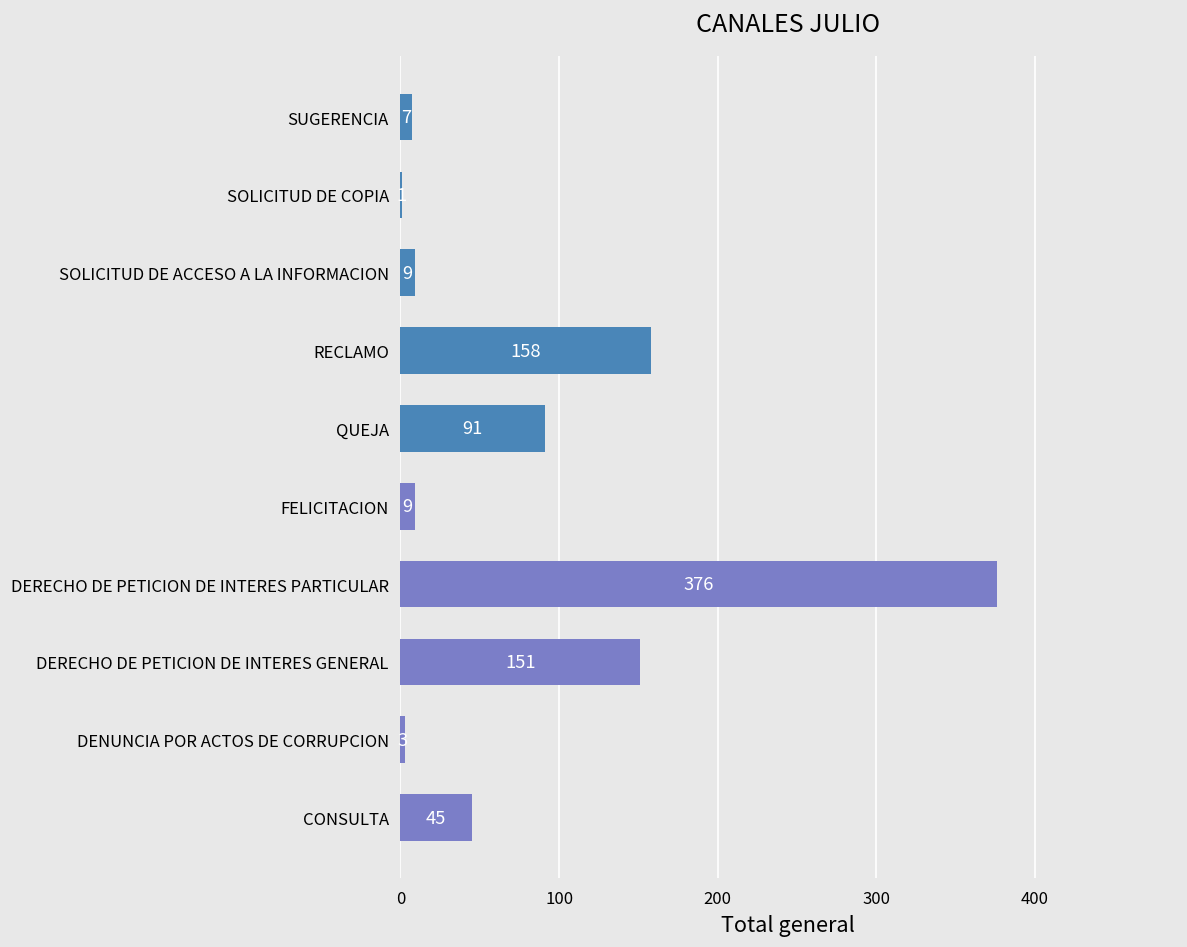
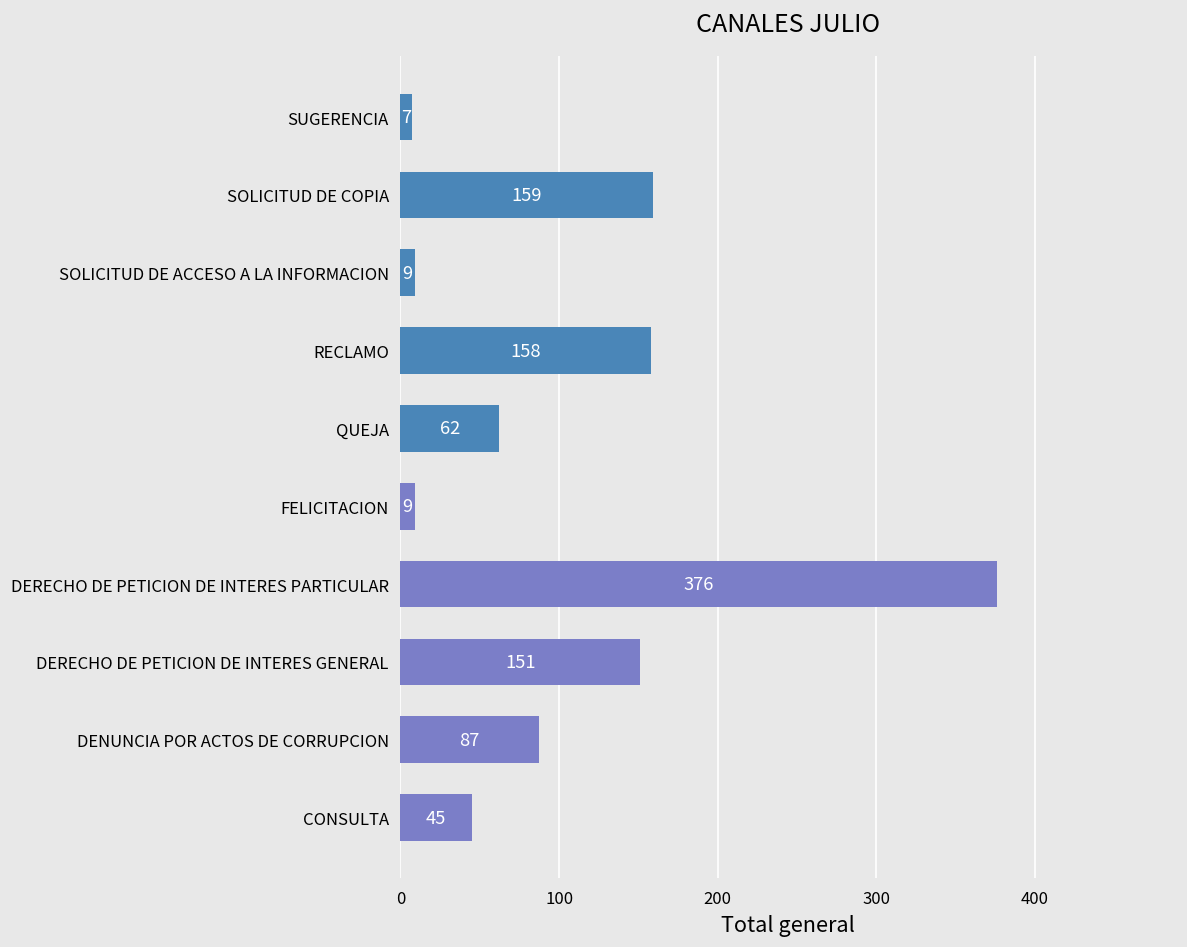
  {
    "SUGERENCIA": 7,
-   "SOLICITUD DE COPIA": 1,
+   "SOLICITUD DE COPIA": 159,
    "SOLICITUD DE ACCESO A LA INFORMACION": 9,
    "RECLAMO": 158,
-   "QUEJA": 91,
+   "QUEJA": 62,
    "FELICITACION": 9,
    "DERECHO DE PETICION DE INTERES PARTICULAR": 376,
    "DERECHO DE PETICION DE INTERES GENERAL": 151,
-   "DENUNCIA POR ACTOS DE CORRUPCION": 3,
+   "DENUNCIA POR ACTOS DE CORRUPCION": 87,
    "CONSULTA": 45
  }
